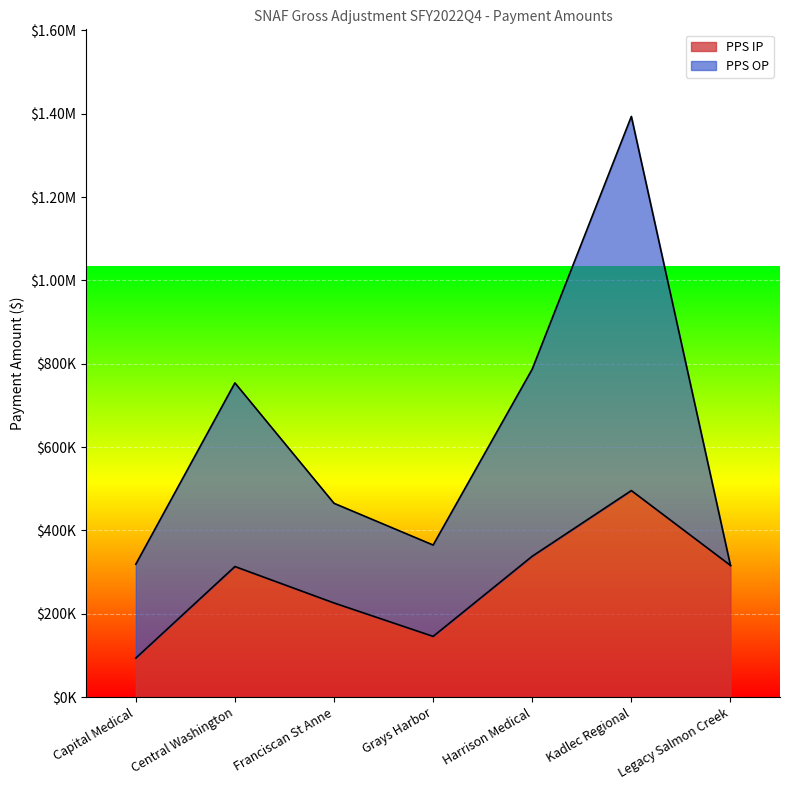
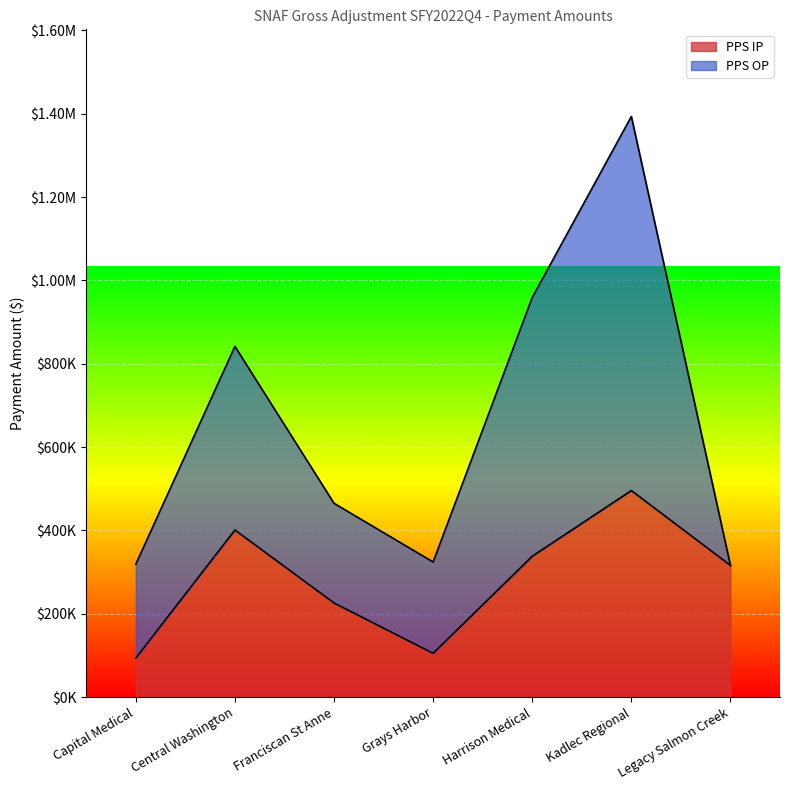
  {
    "PPS IP": {
      "Capital Medical": "$90000",
-     "Central Washington": "$310000",
+     "Central Washington": "$400000",
      "Franciscan St Anne": "$230000",
-     "Grays Harbor": "$150000",
+     "Grays Harbor": "$100000",
      "Harrison Medical": "$340000",
      "Kadlec Regional": "$500000"
    },
    "PPS OP": {
      "Capital Medical": "$230000",
      "Central Washington": "$440000",
      "Franciscan St Anne": "$240000",
      "Grays Harbor": "$220000",
-     "Harrison Medical": "$450000",
+     "Harrison Medical": "$620000",
      "Kadlec Regional": "$900000"
    }
  }
